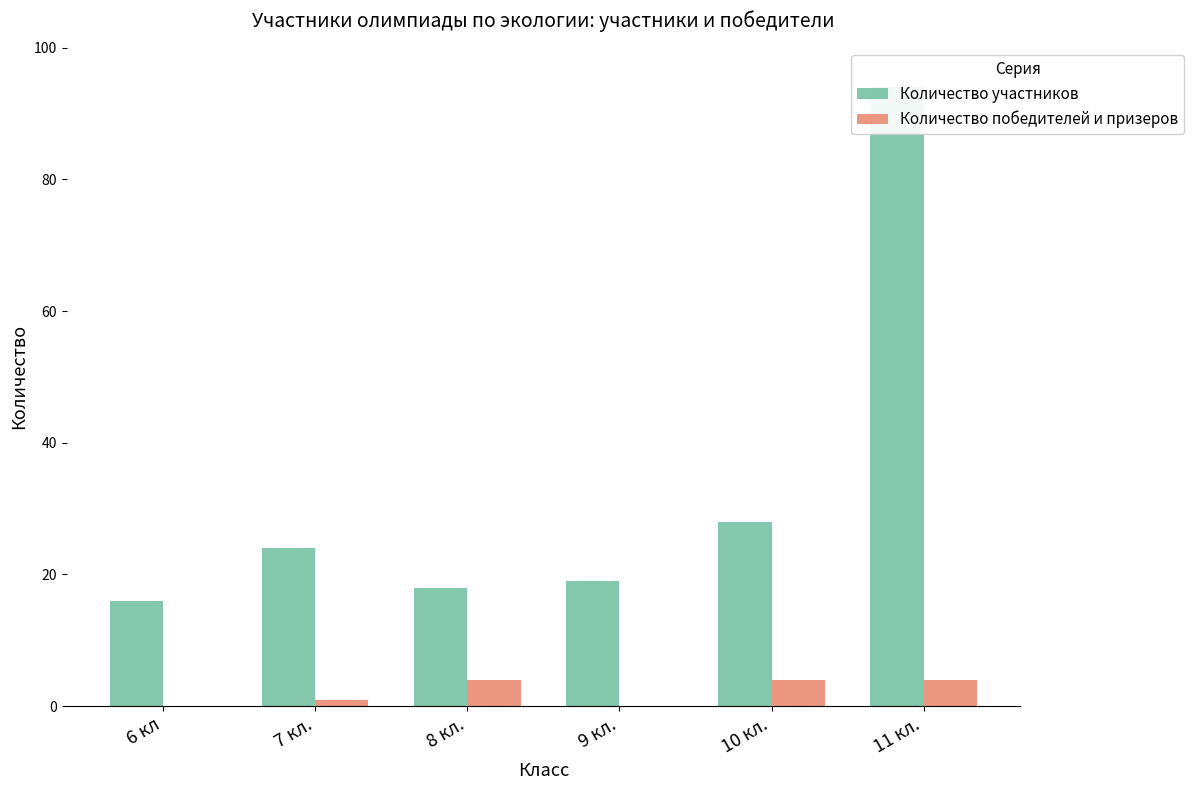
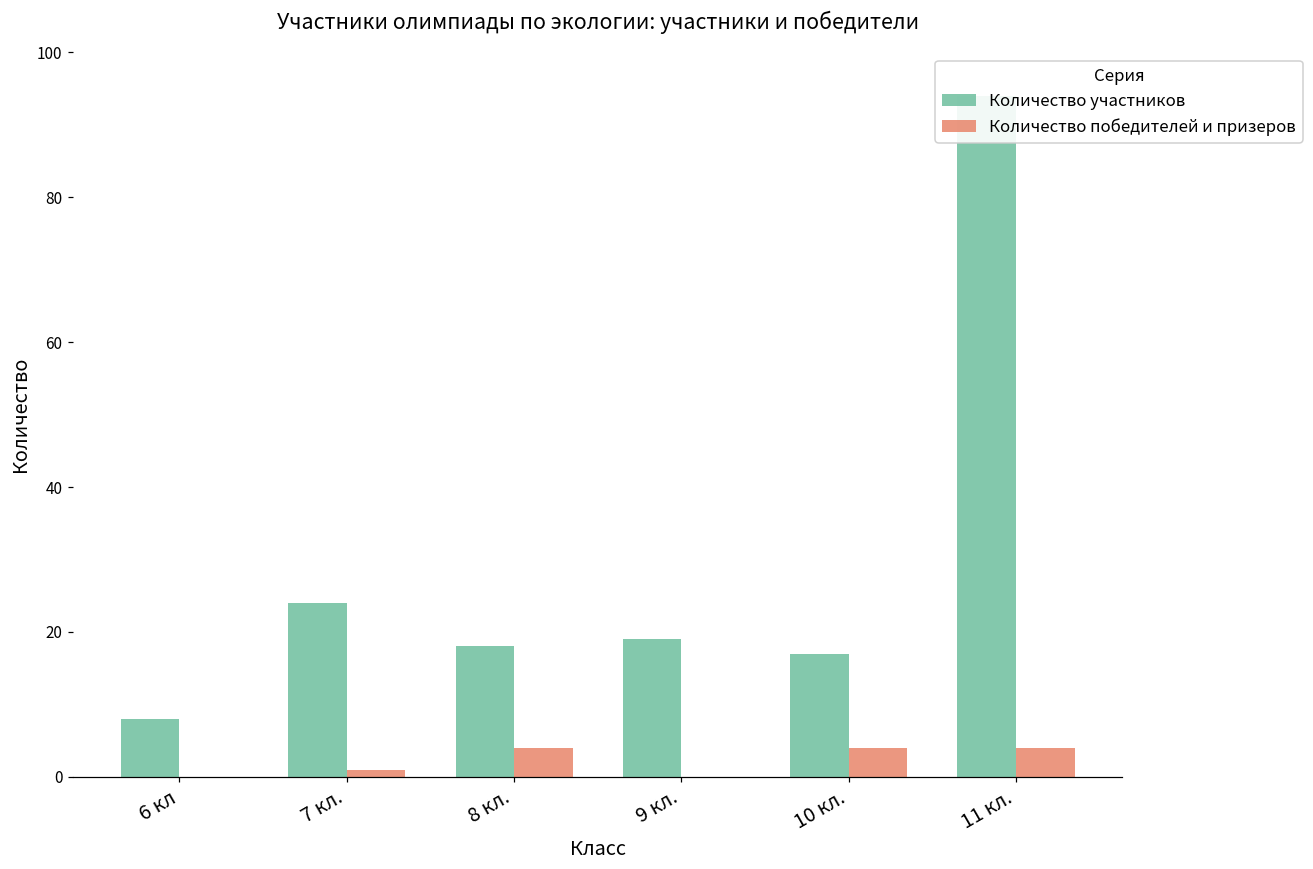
  {
    "Количество участников": {
-     "6 кл": 16,
+     "6 кл": 8,
      "7 кл.": 24,
      "8 кл.": 18,
      "9 кл.": 19,
-     "10 кл.": 28
+     "10 кл.": 17
    },
    "Количество победителей и призеров": {
      "6 кл": 0,
      "7 кл.": 1,
      "8 кл.": 4,
      "9 кл.": 0,
      "10 кл.": 4,
      "11 кл.": 4
    }
  }
